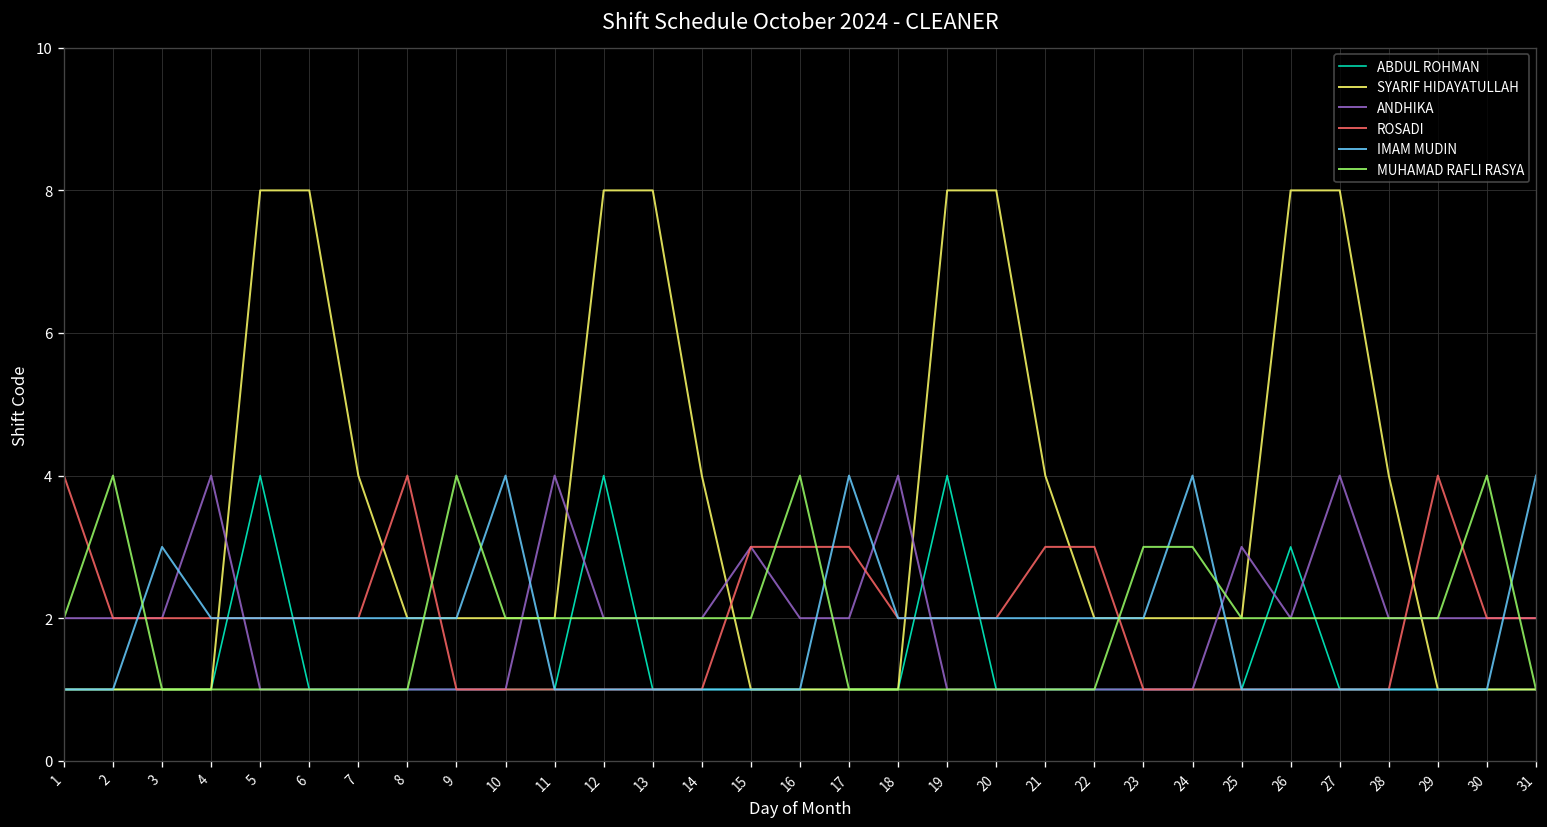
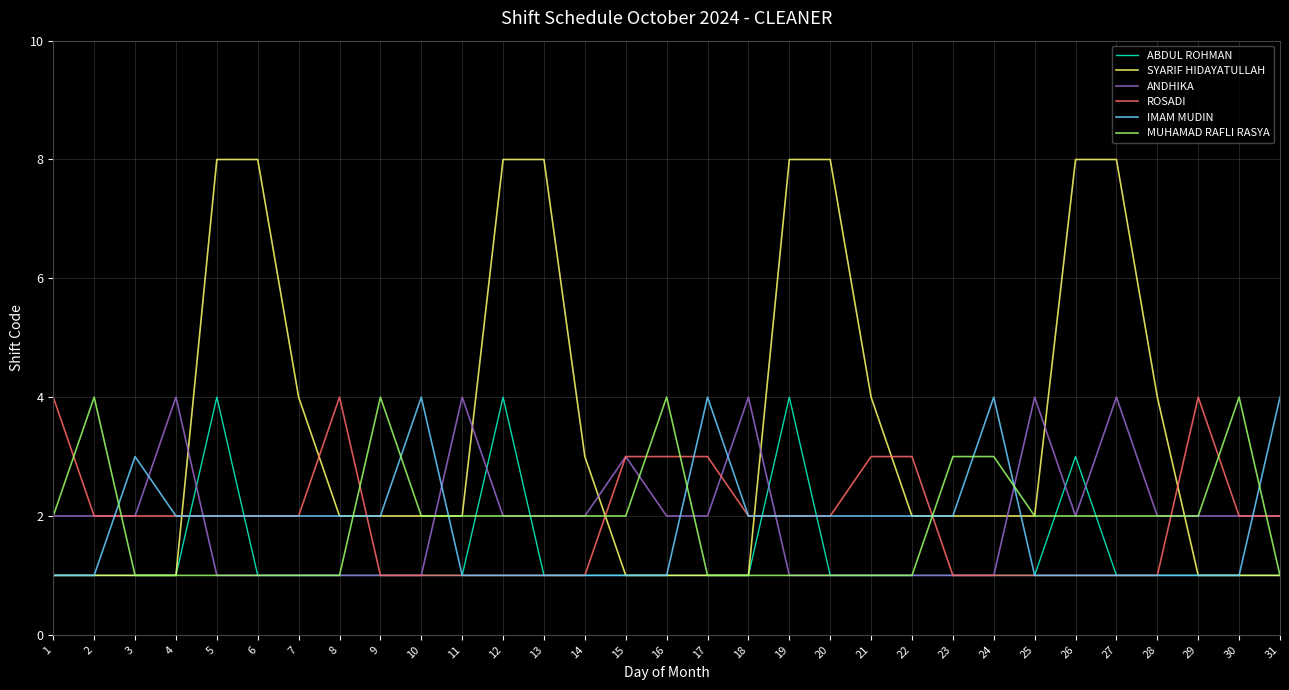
  {
    "ABDUL ROHMAN": {
      "5": 4,
      "12": 4,
      "19": 4,
      "26": 3
    },
    "SYARIF HIDAYATULLAH": {
      "5": 8,
      "6": 8,
      "7": 4,
      "12": 8,
      "13": 8,
-     "14": 4,
+     "14": 3,
      "19": 8,
      "20": 8,
      "21": 4,
      "24": 2,
      "26": 8,
      "27": 8,
      "28": 4
    },
    "ANDHIKA": {
      "4": 4,
      "11": 4,
      "16": 2,
      "17": 2,
      "18": 4,
-     "25": 3,
+     "25": 4,
      "27": 4
    },
    "ROSADI": {
      "1": 4,
      "8": 4,
      "16": 3,
      "17": 3,
      "21": 3,
      "22": 3,
      "29": 4
    },
    "IMAM MUDIN": {
      "3": 3,
      "10": 4,
      "17": 4,
      "21": 2,
      "24": 4,
      "31": 4
    },
    "MUHAMAD RAFLI RASYA": {
      "2": 4,
      "9": 4,
      "15": 2,
      "16": 4,
      "23": 3,
      "24": 3,
      "27": 2,
      "30": 4
    }
  }
